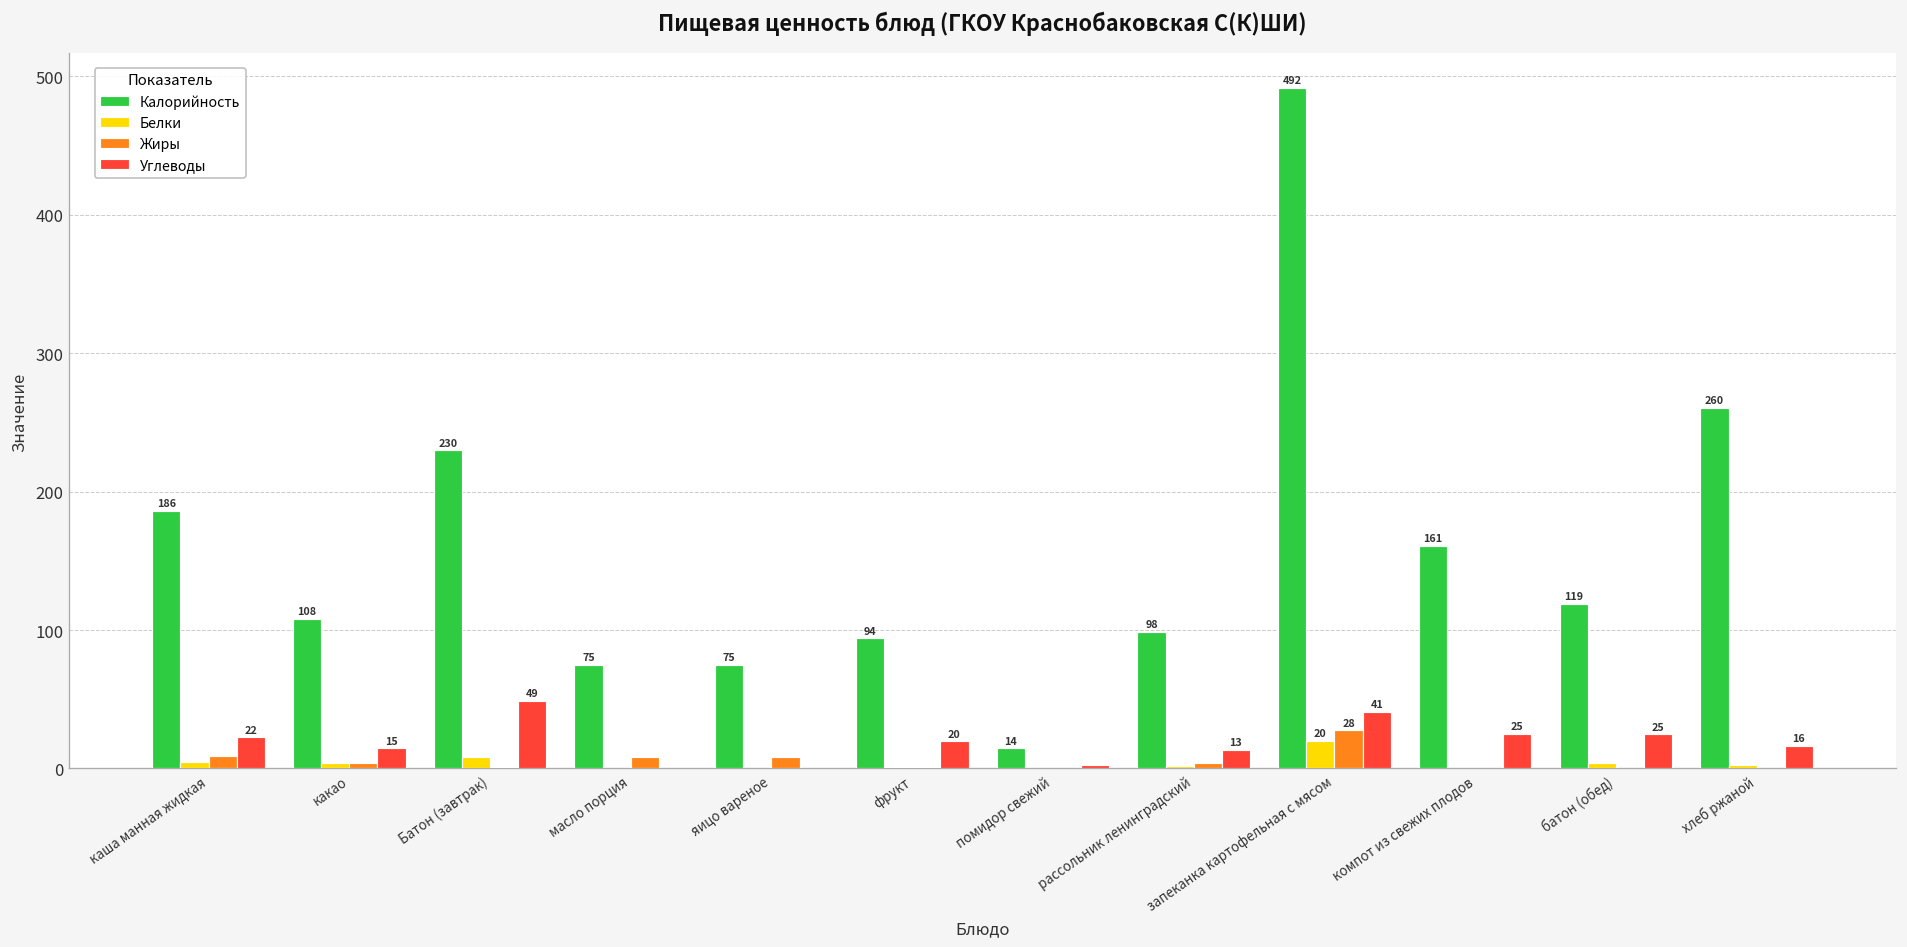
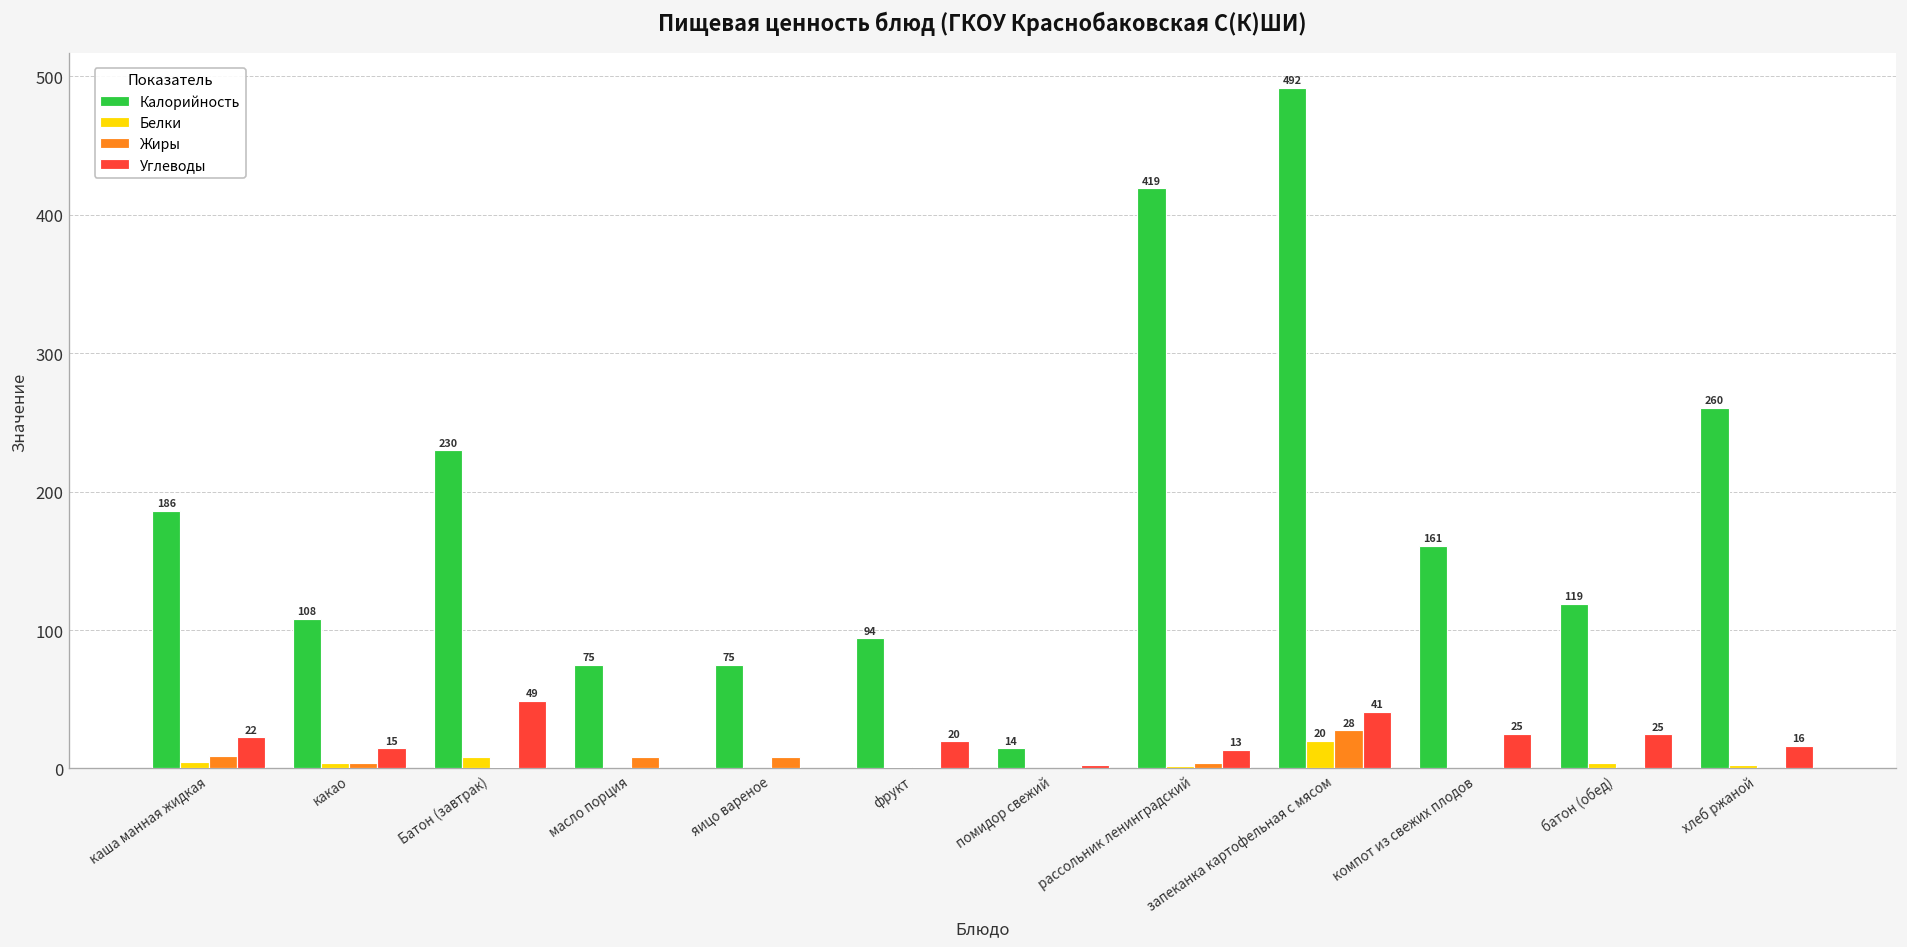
  {
    "Калорийность": {
      "каша манная жидкая": 186,
      "какао": 108,
      "Батон (завтрак)": 230,
      "масло порция": 75,
      "яицо вареное": 75,
      "фрукт": 94,
      "помидор свежий": 14,
-     "рассольник ленинградский": 98,
+     "рассольник ленинградский": 419,
      "запеканка картофельная с мясом": 492,
      "компот из свежих плодов": 161,
      "батон (обед)": 119,
      "хлеб ржаной": 260
    },
    "Белки": {
      "запеканка картофельная с мясом": 20
    },
    "Жиры": {
      "запеканка картофельная с мясом": 28
    },
    "Углеводы": {
      "каша манная жидкая": 22,
      "какао": 15,
      "Батон (завтрак)": 49,
      "фрукт": 20,
      "рассольник ленинградский": 13,
      "запеканка картофельная с мясом": 41,
      "компот из свежих плодов": 25,
      "батон (обед)": 25,
      "хлеб ржаной": 16
    }
  }
